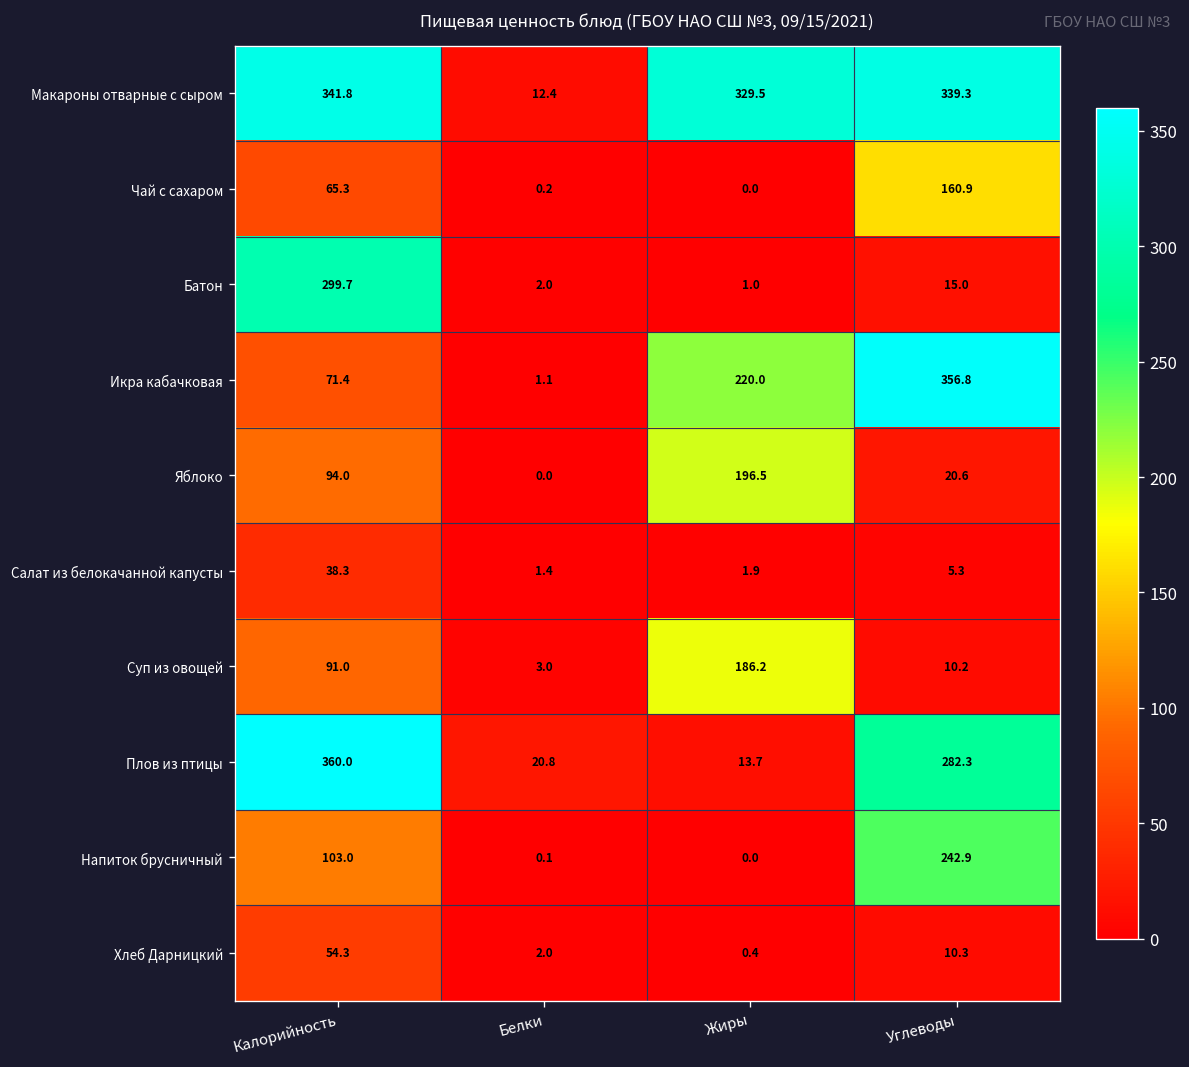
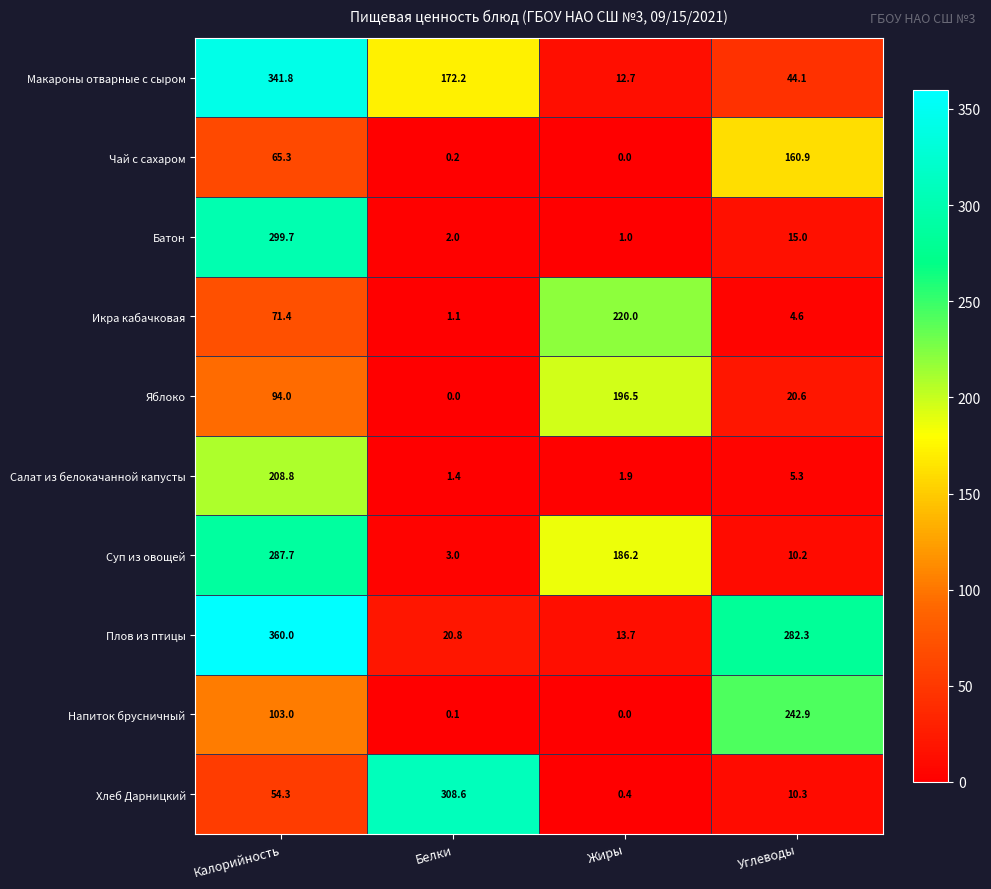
  {
    "Макароны отварные с сыром": {
      "Калорийность": 341.8,
-     "Белки": 12.4,
-     "Жиры": 329.5,
-     "Углеводы": 339.3
+     "Белки": 172.2,
+     "Жиры": 12.7,
+     "Углеводы": 44.1
    },
    "Чай с сахаром": {
      "Калорийность": 65.3,
      "Белки": 0.2,
      "Жиры": 0.0,
      "Углеводы": 160.9
    },
    "Батон": {
      "Калорийность": 299.7,
      "Белки": 2.0,
      "Жиры": 1.0,
      "Углеводы": 15.0
    },
    "Икра кабачковая": {
      "Калорийность": 71.4,
      "Белки": 1.1,
      "Жиры": 220.0,
-     "Углеводы": 356.8
+     "Углеводы": 4.6
    },
    "Яблоко": {
      "Калорийность": 94.0,
      "Белки": 0.0,
      "Жиры": 196.5,
      "Углеводы": 20.6
    },
    "Салат из белокачанной капусты": {
-     "Калорийность": 38.3,
+     "Калорийность": 208.8,
      "Белки": 1.4,
      "Жиры": 1.9,
      "Углеводы": 5.3
    },
    "Суп из овощей": {
-     "Калорийность": 91.0,
+     "Калорийность": 287.7,
      "Белки": 3.0,
      "Жиры": 186.2,
      "Углеводы": 10.2
    },
    "Плов из птицы": {
      "Калорийность": 360.0,
      "Белки": 20.8,
      "Жиры": 13.7,
      "Углеводы": 282.3
    },
    "Напиток брусничный": {
      "Калорийность": 103.0,
      "Белки": 0.1,
      "Жиры": 0.0,
      "Углеводы": 242.9
    },
    "Хлеб Дарницкий": {
      "Калорийность": 54.3,
-     "Белки": 2.0,
+     "Белки": 308.6,
      "Жиры": 0.4,
      "Углеводы": 10.3
    }
  }
